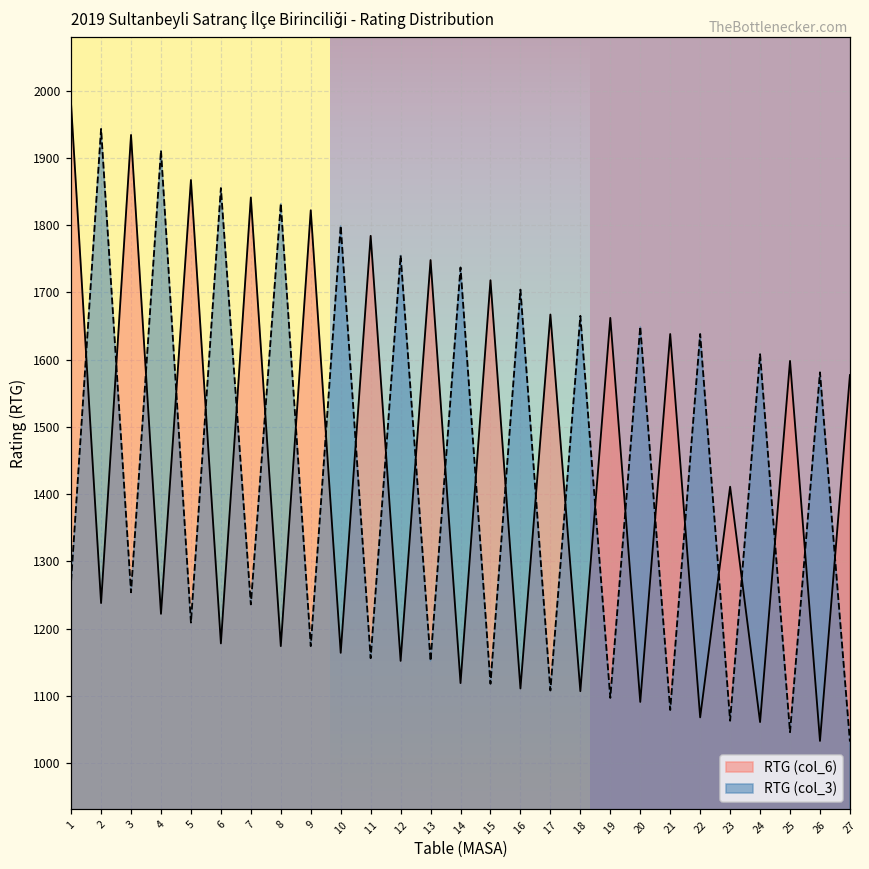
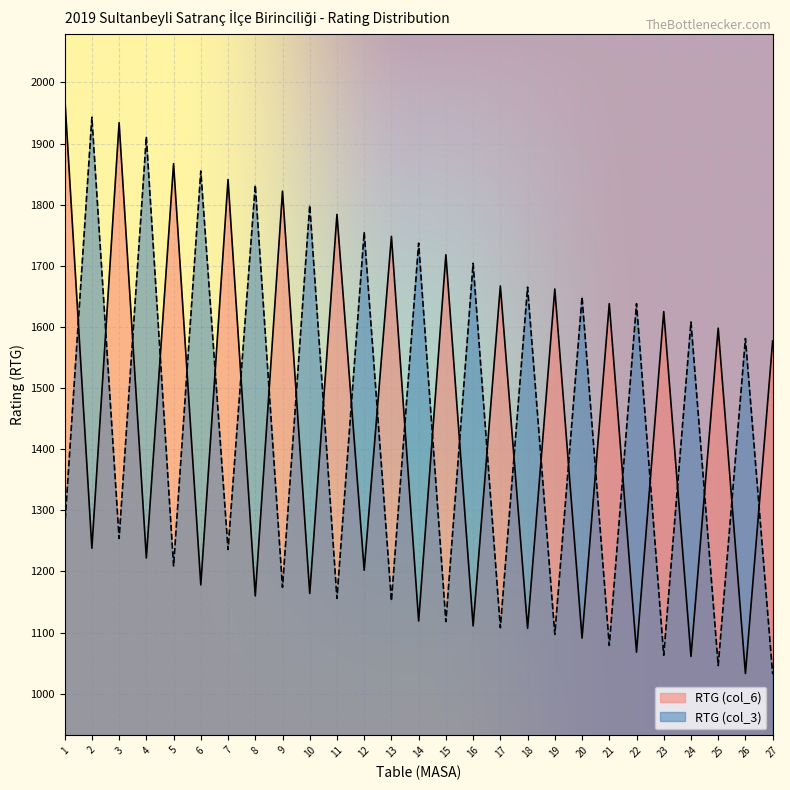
  {
    "RTG (col_6)": {
      "1": 1980,
      "2": 1240,
      "3": 1930,
      "4": 1220,
      "5": 1870,
      "6": 1180,
      "7": 1840,
-     "8": 1170,
+     "8": 1160,
      "9": 1820,
      "10": 1160,
      "11": 1780,
-     "12": 1150,
+     "12": 1200,
      "13": 1750,
      "14": 1120,
      "15": 1720,
      "16": 1110,
      "17": 1670,
      "18": 1110,
      "19": 1660,
      "20": 1090,
      "21": 1640,
      "22": 1070,
-     "23": 1410,
+     "23": 1630,
      "24": 1060,
      "25": 1600,
      "26": 1030,
      "27": 1580
    },
    "RTG (col_3)": {
      "1": 1270,
      "2": 1940,
      "3": 1250,
      "4": 1910,
      "5": 1210,
      "6": 1860,
      "7": 1240,
      "8": 1830,
      "9": 1170,
      "10": 1800,
      "11": 1160,
      "12": 1760,
      "13": 1150,
      "14": 1740,
      "15": 1120,
      "16": 1700,
      "17": 1110,
      "18": 1670,
      "19": 1100,
      "20": 1650,
      "21": 1080,
      "22": 1640,
      "23": 1060,
      "24": 1610,
      "25": 1050,
      "26": 1580,
      "27": 1030
    }
  }
